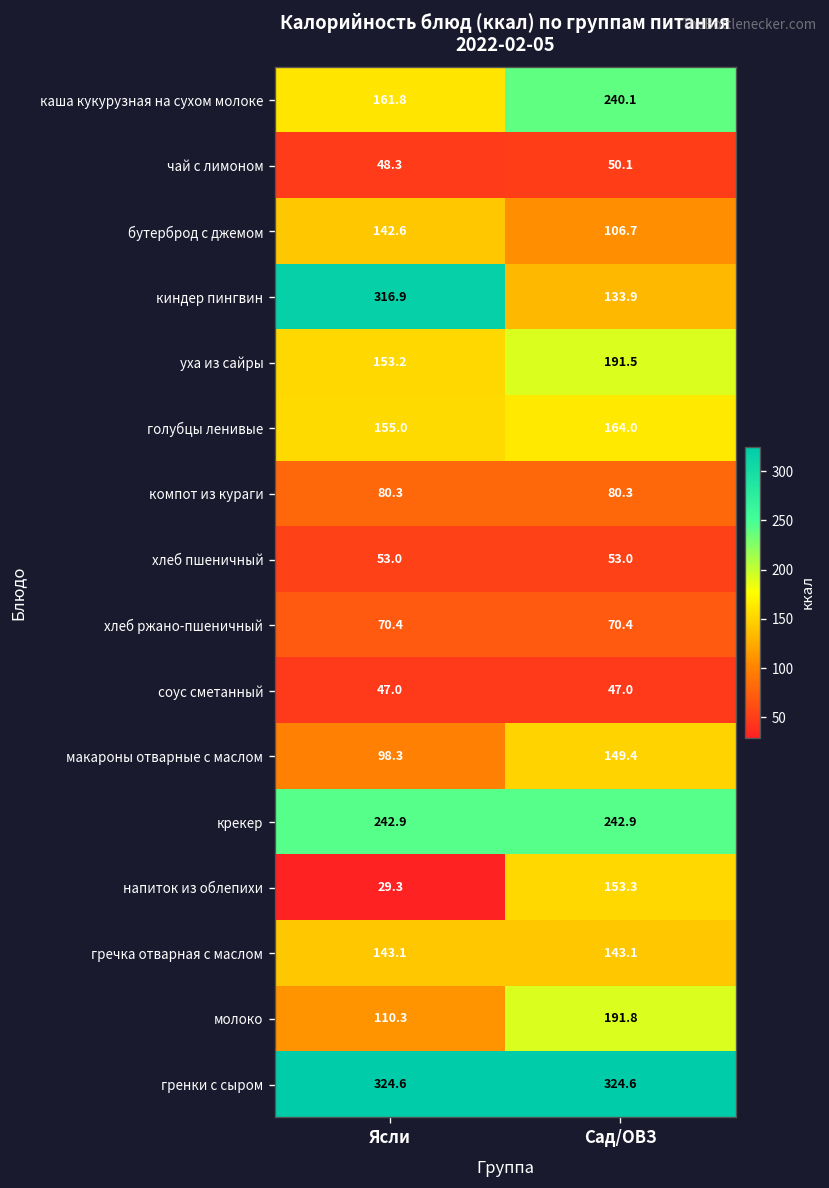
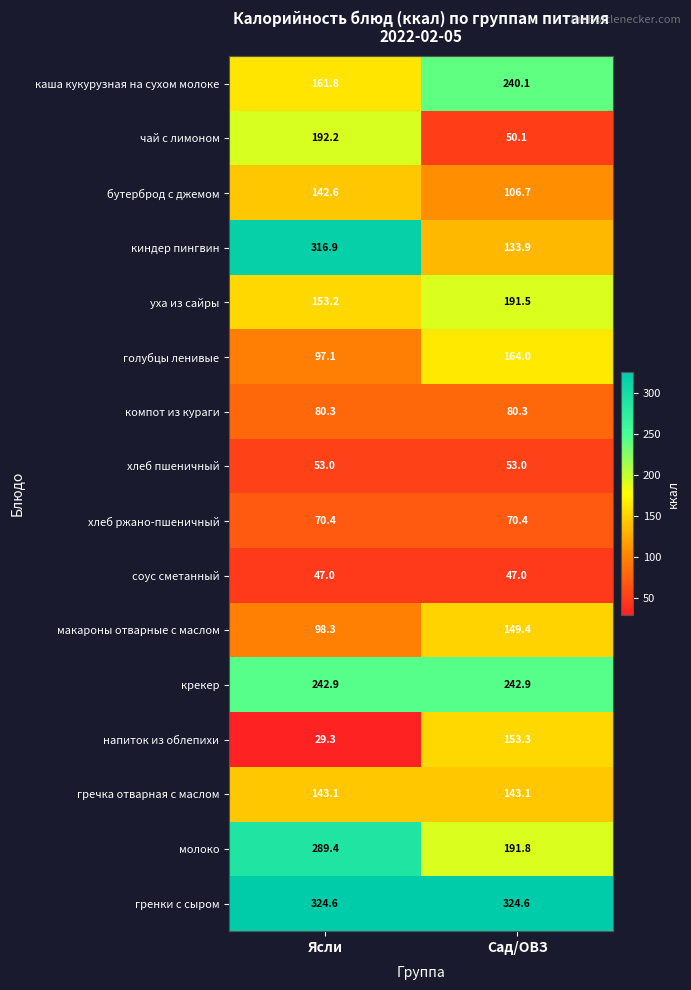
  {
    "каша кукурузная на сухом молоке": {
      "Ясли": 161.8,
      "Сад/ОВЗ": 240.1
    },
    "чай с лимоном": {
-     "Ясли": 48.3,
+     "Ясли": 192.2,
      "Сад/ОВЗ": 50.1
    },
    "бутерброд с джемом": {
      "Ясли": 142.6,
      "Сад/ОВЗ": 106.7
    },
    "киндер пингвин": {
      "Ясли": 316.9,
      "Сад/ОВЗ": 133.9
    },
    "уха из сайры": {
      "Ясли": 153.2,
      "Сад/ОВЗ": 191.5
    },
    "голубцы ленивые": {
-     "Ясли": 155.0,
+     "Ясли": 97.1,
      "Сад/ОВЗ": 164.0
    },
    "компот из кураги": {
      "Ясли": 80.3,
      "Сад/ОВЗ": 80.3
    },
    "хлеб пшеничный": {
      "Ясли": 53.0,
      "Сад/ОВЗ": 53.0
    },
    "хлеб ржано-пшеничный": {
      "Ясли": 70.4,
      "Сад/ОВЗ": 70.4
    },
    "соус сметанный": {
      "Ясли": 47.0,
      "Сад/ОВЗ": 47.0
    },
    "макароны отварные с маслом": {
      "Ясли": 98.3,
      "Сад/ОВЗ": 149.4
    },
    "крекер": {
      "Ясли": 242.9,
      "Сад/ОВЗ": 242.9
    },
    "напиток из облепихи": {
      "Ясли": 29.3,
      "Сад/ОВЗ": 153.3
    },
    "гречка отварная с маслом": {
      "Ясли": 143.1,
      "Сад/ОВЗ": 143.1
    },
    "молоко": {
-     "Ясли": 110.3,
+     "Ясли": 289.4,
      "Сад/ОВЗ": 191.8
    },
    "гренки с сыром": {
      "Ясли": 324.6,
      "Сад/ОВЗ": 324.6
    }
  }
